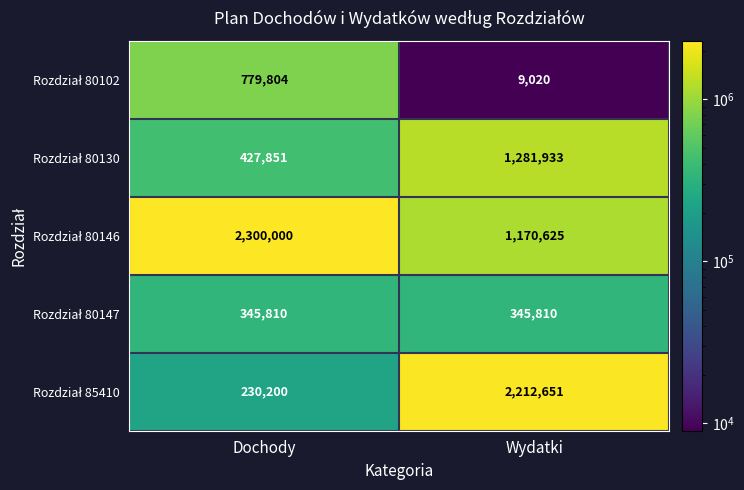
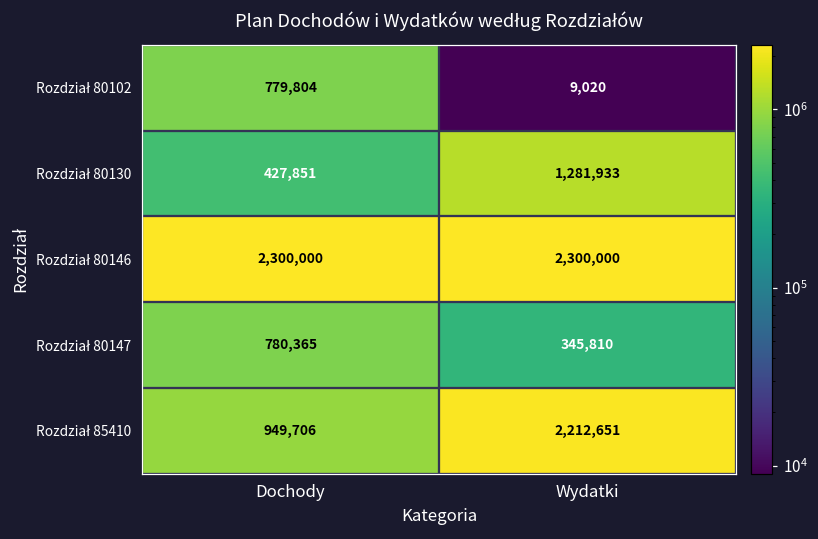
  {
    "Rozdział 80102": {
      "Dochody": "779,804",
      "Wydatki": "9,020"
    },
    "Rozdział 80130": {
      "Dochody": "427,851",
      "Wydatki": "1,281,933"
    },
    "Rozdział 80146": {
      "Dochody": "2,300,000",
-     "Wydatki": "1,170,625"
+     "Wydatki": "2,300,000"
    },
    "Rozdział 80147": {
-     "Dochody": "345,810",
+     "Dochody": "780,365",
      "Wydatki": "345,810"
    },
    "Rozdział 85410": {
-     "Dochody": "230,200",
+     "Dochody": "949,706",
      "Wydatki": "2,212,651"
    }
  }
